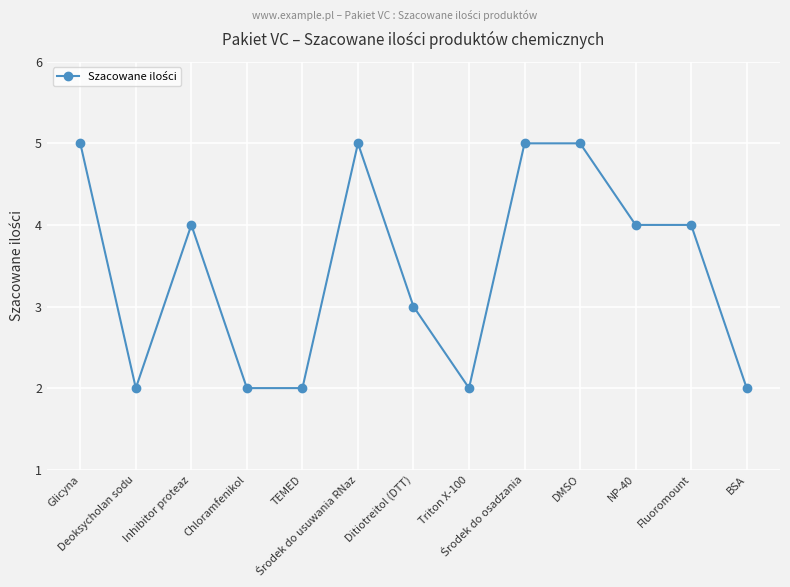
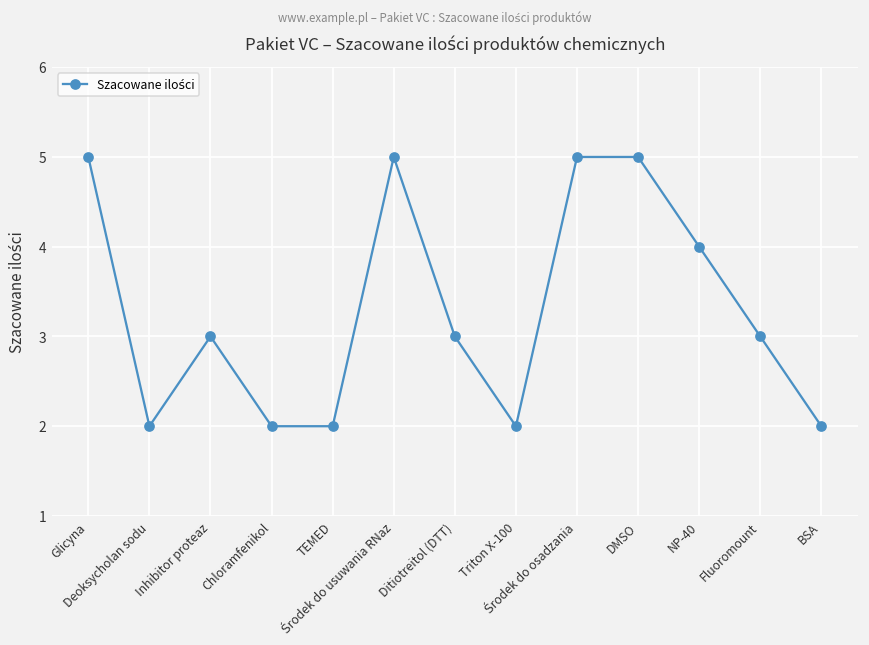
  {
    "Glicyna": 5,
    "Deoksycholan sodu": 2,
-   "Inhibitor proteaz": 4,
+   "Inhibitor proteaz": 3,
    "Chloramfenikol": 2,
    "TEMED": 2,
    "Środek do usuwania RNaz": 5,
    "Ditiotreitol (DTT)": 3,
    "Triton X-100": 2,
    "Środek do osadzania": 5,
    "DMSO": 5,
    "NP-40": 4,
-   "Fluoromount": 4,
+   "Fluoromount": 3,
    "BSA": 2
  }
